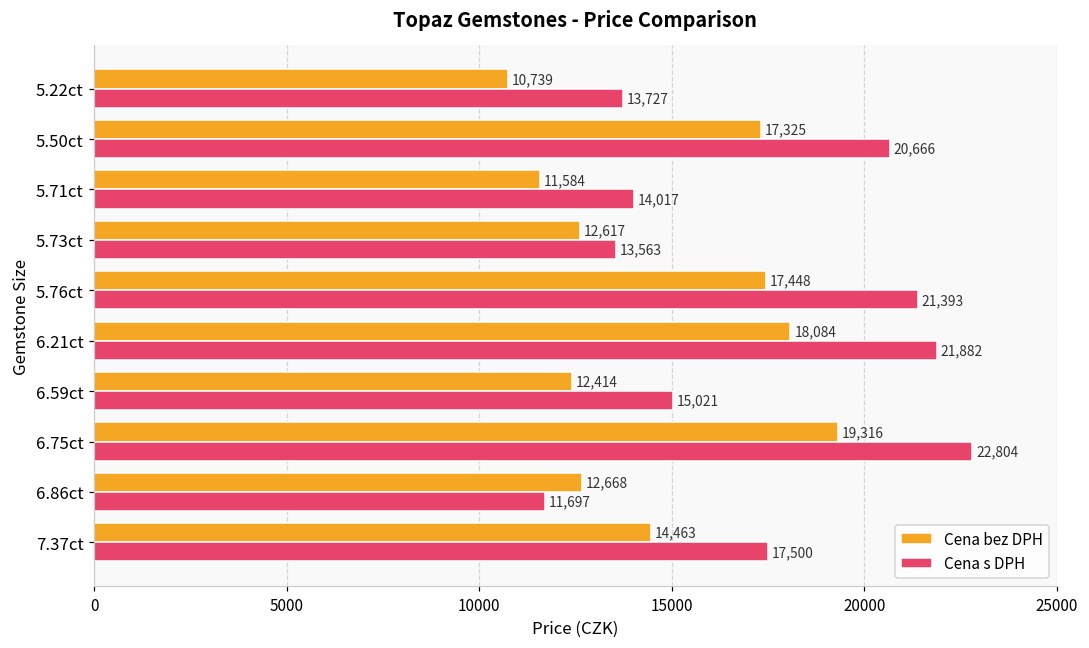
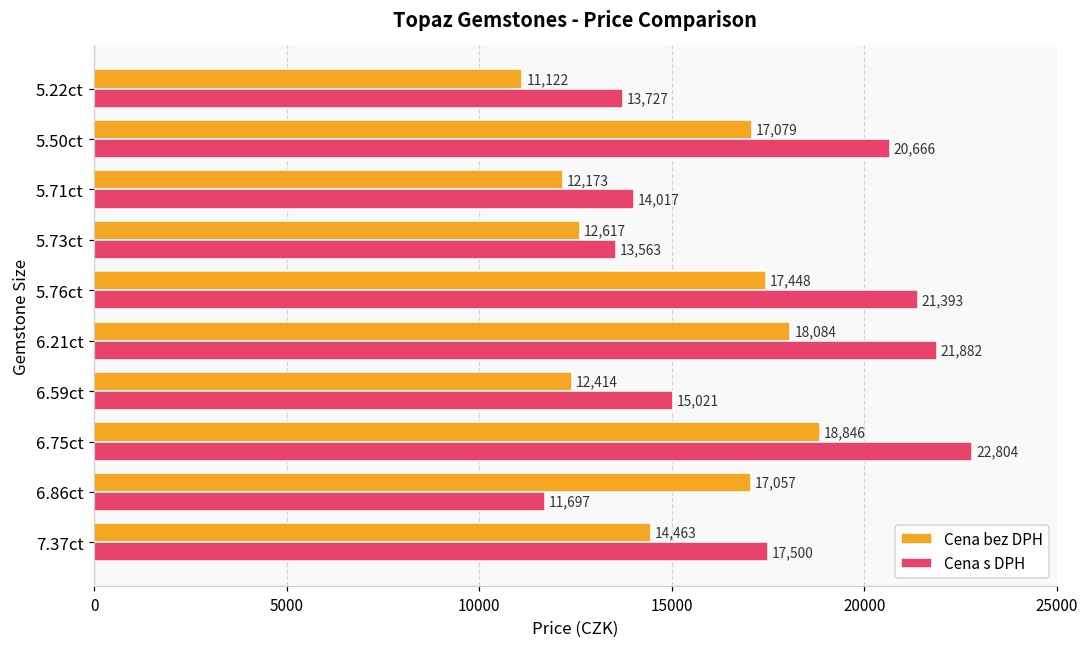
  {
    "Cena bez DPH": {
-     "5.22ct": "10,739",
-     "5.50ct": "17,325",
-     "5.71ct": "11,584",
+     "5.22ct": "11,122",
+     "5.50ct": "17,079",
+     "5.71ct": "12,173",
      "5.73ct": "12,617",
      "5.76ct": "17,448",
      "6.21ct": "18,084",
      "6.59ct": "12,414",
-     "6.75ct": "19,316",
-     "6.86ct": "12,668",
+     "6.75ct": "18,846",
+     "6.86ct": "17,057",
      "7.37ct": "14,463"
    },
    "Cena s DPH": {
      "5.22ct": "13,727",
      "5.50ct": "20,666",
      "5.71ct": "14,017",
      "5.73ct": "13,563",
      "5.76ct": "21,393",
      "6.21ct": "21,882",
      "6.59ct": "15,021",
      "6.75ct": "22,804",
      "6.86ct": "11,697",
      "7.37ct": "17,500"
    }
  }
